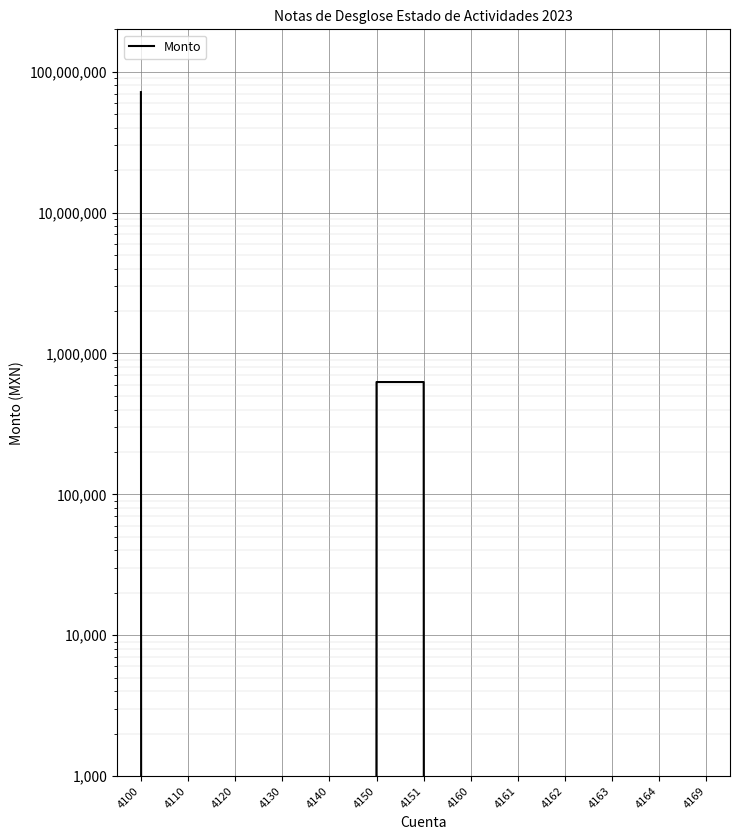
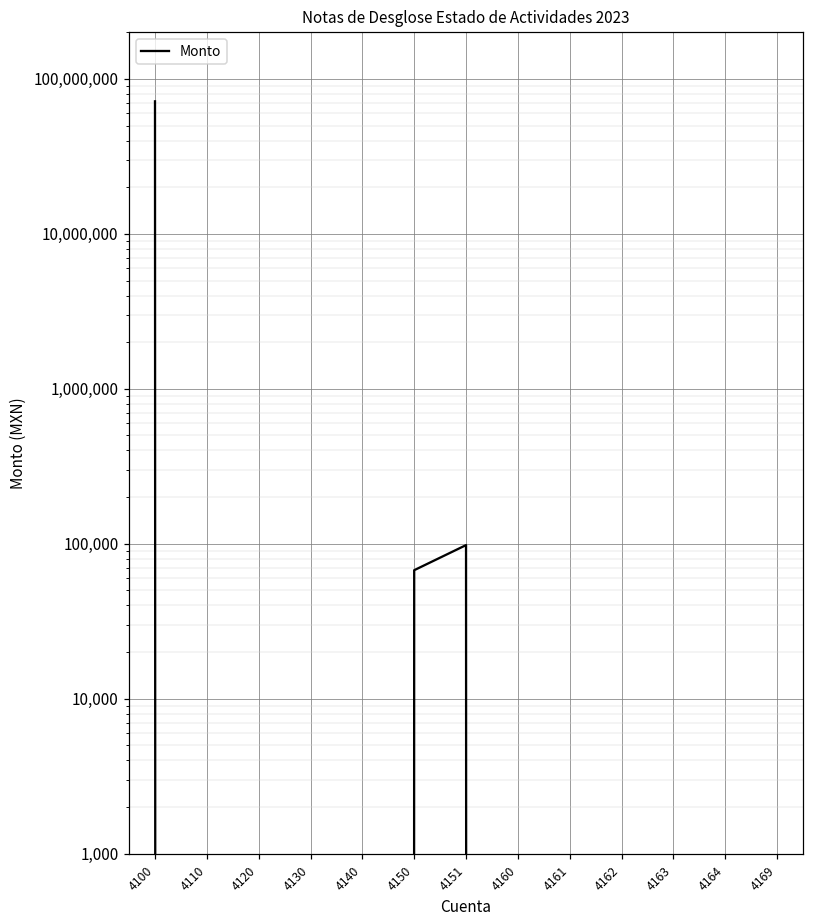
  {
    "4100": "70,000,000",
-   "4150": "600,000",
-   "4151": "600,000"
+   "4150": "70,000",
+   "4151": "100,000"
  }
